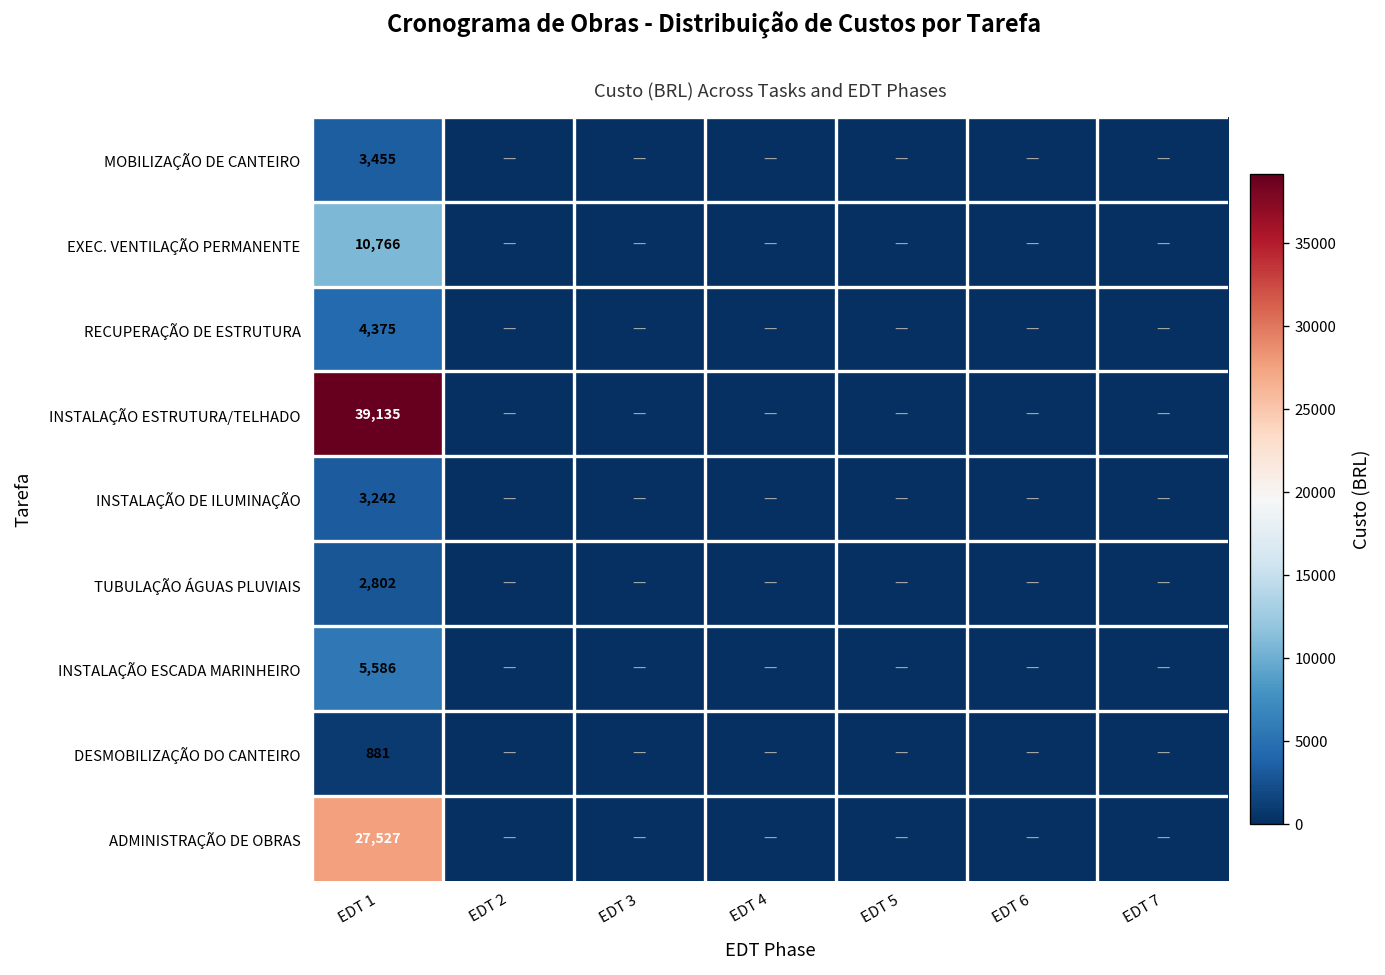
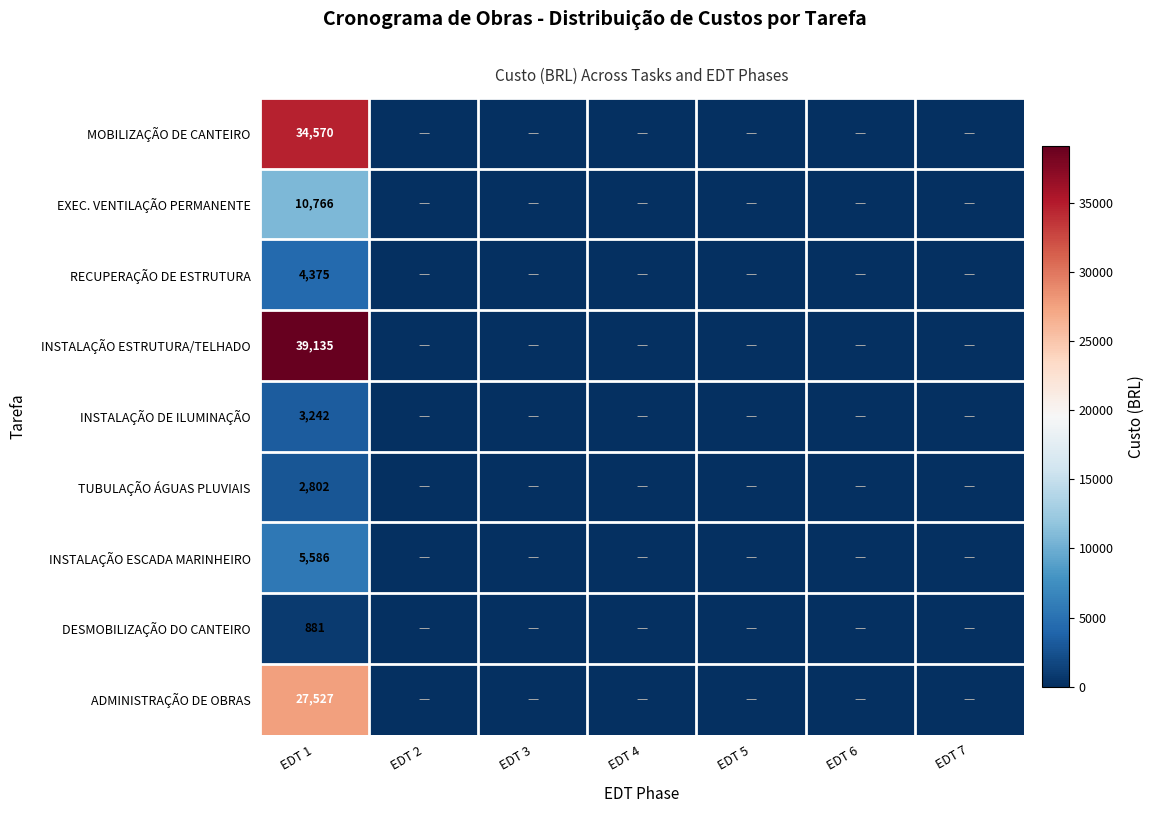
  {
    "MOBILIZAÇÃO DE CANTEIRO": {
-     "EDT 1": "3,455"
+     "EDT 1": "34,570"
    },
    "EXEC. VENTILAÇÃO PERMANENTE": {
      "EDT 1": "10,766"
    },
    "RECUPERAÇÃO DE ESTRUTURA": {
      "EDT 1": "4,375"
    },
    "INSTALAÇÃO ESTRUTURA/TELHADO": {
      "EDT 1": "39,135"
    },
    "INSTALAÇÃO DE ILUMINAÇÃO": {
      "EDT 1": "3,242"
    },
    "TUBULAÇÃO ÁGUAS PLUVIAIS": {
      "EDT 1": "2,802"
    },
    "INSTALAÇÃO ESCADA MARINHEIRO": {
      "EDT 1": "5,586"
    },
    "DESMOBILIZAÇÃO DO CANTEIRO": {
      "EDT 1": "881"
    },
    "ADMINISTRAÇÃO DE OBRAS": {
      "EDT 1": "27,527"
    }
  }
